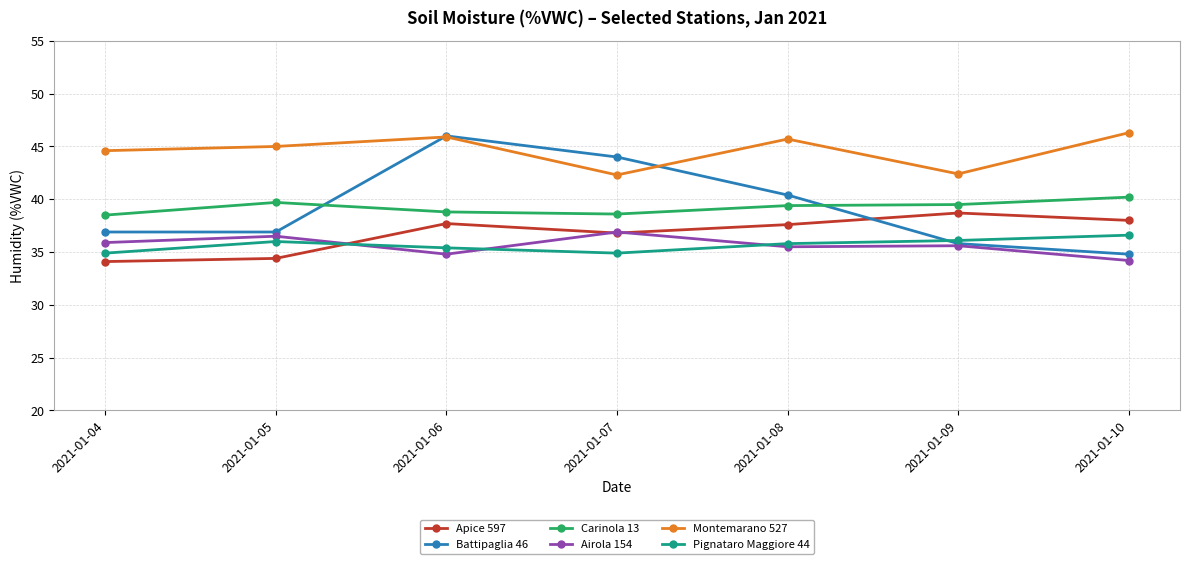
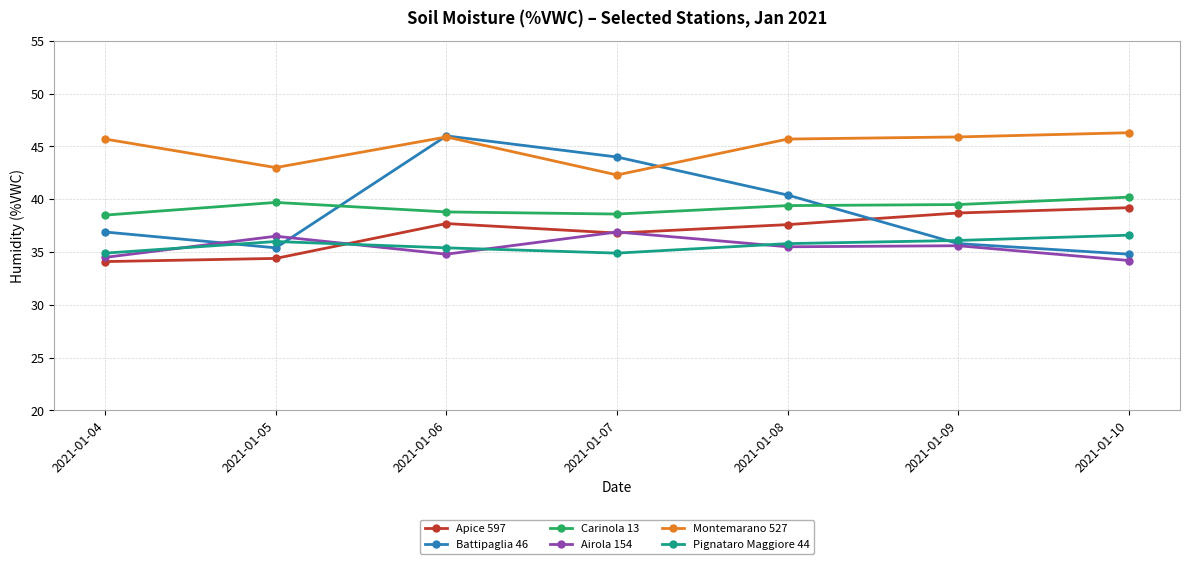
  {
    "Apice 597": {
      "2021-01-04": 34.1,
      "2021-01-05": 34.4,
      "2021-01-06": 37.7,
      "2021-01-08": 37.6,
      "2021-01-09": 38.7,
-     "2021-01-10": 38.0
+     "2021-01-10": 39.2
    },
    "Battipaglia 46": {
      "2021-01-04": 36.9,
-     "2021-01-05": 36.9,
+     "2021-01-05": 35.4,
      "2021-01-07": 44.0,
      "2021-01-08": 40.4,
      "2021-01-10": 34.8
    },
    "Airola 154": {
-     "2021-01-04": 35.9,
+     "2021-01-04": 34.5,
      "2021-01-05": 36.5,
      "2021-01-06": 34.8,
      "2021-01-08": 35.5,
      "2021-01-10": 34.2
    },
    "Montemarano 527": {
-     "2021-01-04": 44.6,
-     "2021-01-05": 45,
+     "2021-01-04": 45.7,
+     "2021-01-05": 43,
      "2021-01-07": 42.3,
      "2021-01-08": 45.7,
-     "2021-01-09": 42.4,
+     "2021-01-09": 45.9,
      "2021-01-10": 46.3
    }
  }
